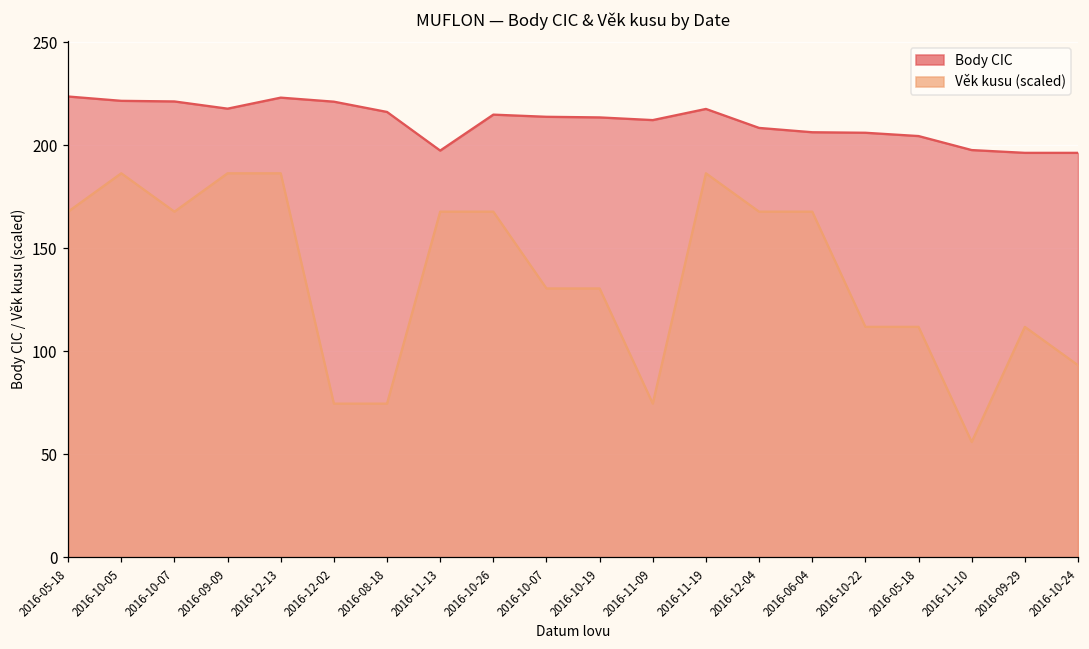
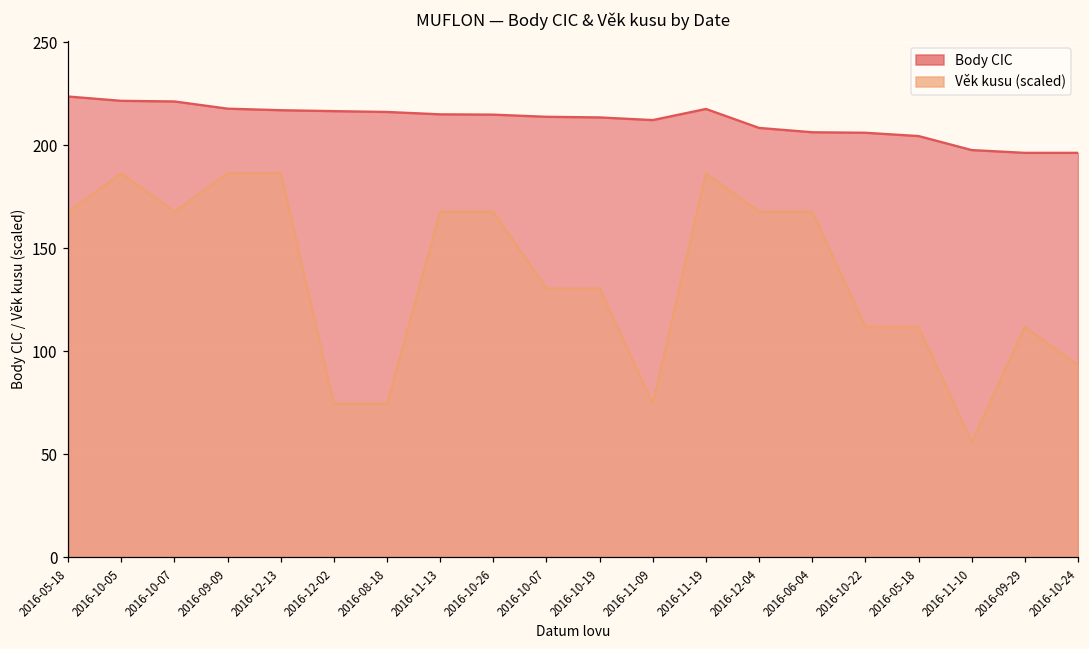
  {
    "Body CIC": {
      "2016-10-05": 222,
      "2016-09-09": 218,
-     "2016-12-13": 223,
-     "2016-12-02": 221,
+     "2016-12-13": 217,
+     "2016-12-02": 217,
      "2016-08-18": 216,
-     "2016-11-13": 197,
+     "2016-11-13": 215,
      "2016-10-26": 215,
      "2016-10-19": 214,
      "2016-11-09": 212,
      "2016-11-19": 218,
      "2016-12-04": 208,
      "2016-06-04": 206,
      "2016-10-22": 206,
      "2016-11-10": 198,
      "2016-09-29": 196,
      "2016-10-24": 196
    },
    "Věk kusu (scaled)": {
      "2016-10-05": 186,
      "2016-09-09": 186,
      "2016-12-13": 186,
      "2016-12-02": 75,
      "2016-08-18": 75,
      "2016-11-13": 168,
      "2016-10-26": 168,
      "2016-10-19": 130,
      "2016-11-09": 75,
      "2016-11-19": 186,
      "2016-12-04": 168,
      "2016-06-04": 168,
      "2016-10-22": 112,
      "2016-11-10": 56,
      "2016-09-29": 112,
      "2016-10-24": 93
    }
  }
